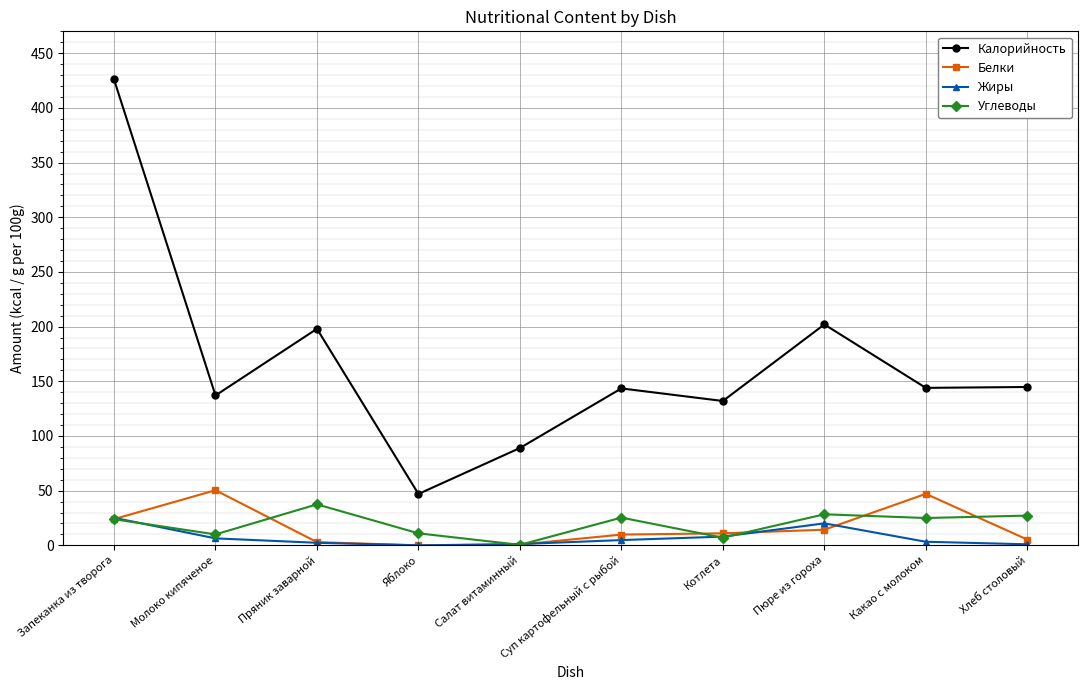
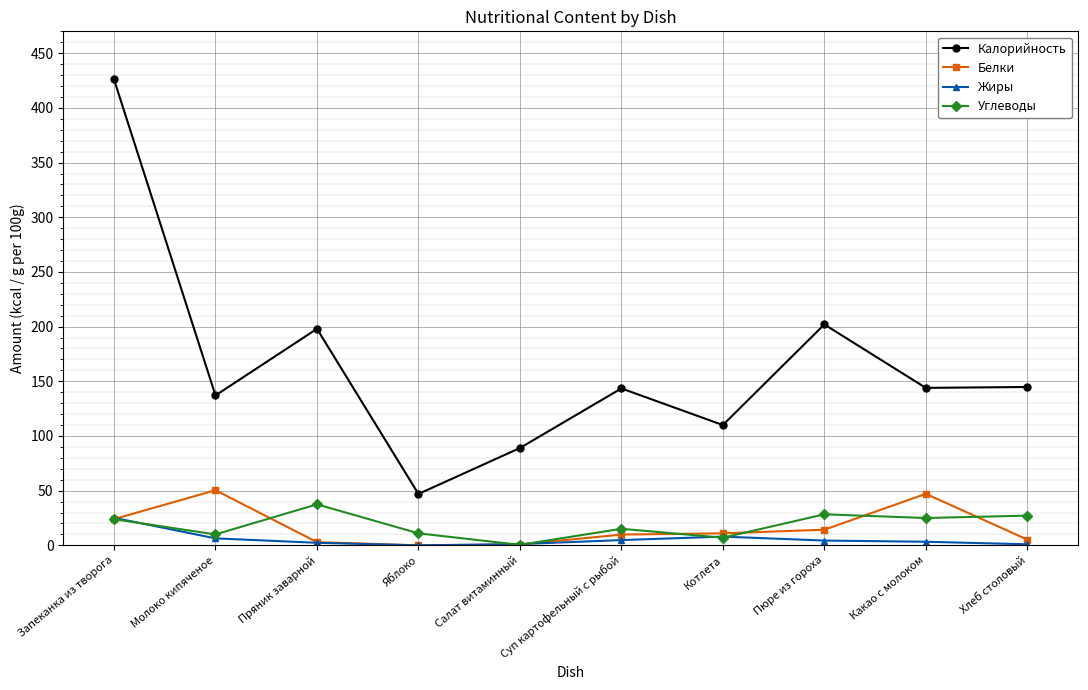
  {
    "Калорийность": {
      "Запеканка из творога": 426,
      "Молоко кипяченое": 137,
      "Пряник заварной": 198,
      "Яблоко": 47,
      "Салат витаминный": 89,
      "Суп картофельный с рыбой": 144,
-     "Котлета": 132,
+     "Котлета": 110,
      "Пюре из гороха": 202,
      "Какао с молоком": 144,
      "Хлеб столовый": 145
    },
    "Белки": {
      "Молоко кипяченое": 50,
      "Суп картофельный с рыбой": 10,
      "Котлета": 11,
      "Пюре из гороха": 14,
      "Какао с молоком": 47,
      "Хлеб столовый": 5
    },
    "Жиры": {
      "Молоко кипяченое": 6,
      "Суп картофельный с рыбой": 5,
-     "Пюре из гороха": 20,
+     "Пюре из гороха": 4,
      "Какао с молоком": 3,
      "Хлеб столовый": 1
    },
    "Углеводы": {
      "Молоко кипяченое": 10,
      "Пряник заварной": 38,
      "Яблоко": 11,
-     "Суп картофельный с рыбой": 25,
+     "Суп картофельный с рыбой": 15,
      "Пюре из гороха": 28,
      "Какао с молоком": 25,
      "Хлеб столовый": 27
    }
  }
